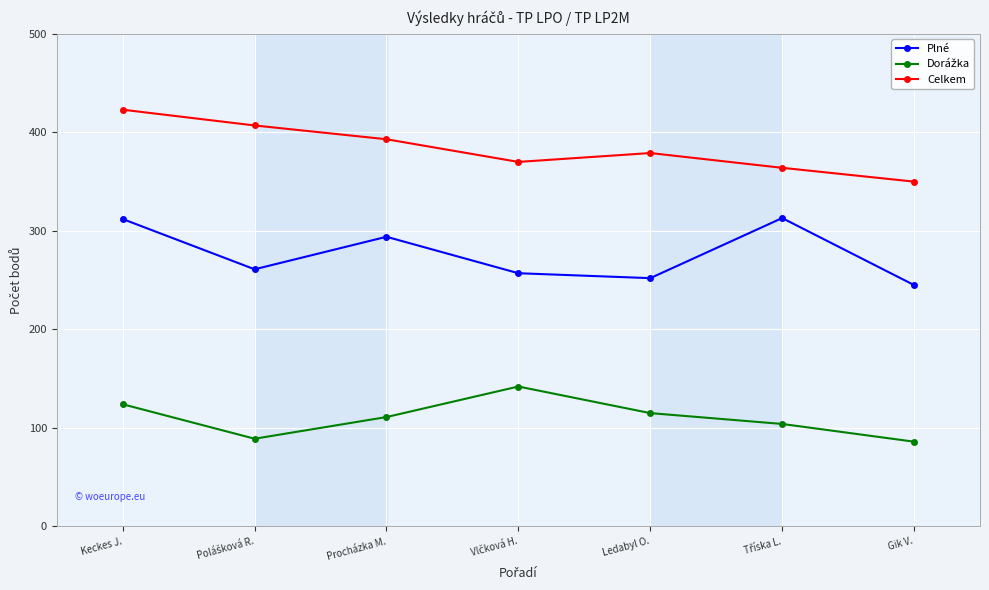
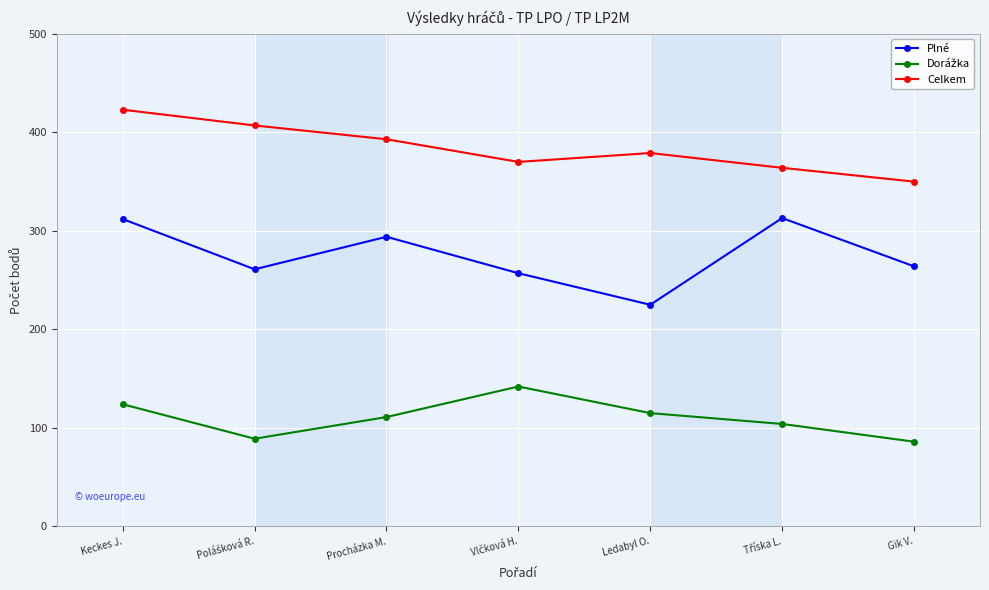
  {
    "Plné": {
      "Keckes J.": 310,
      "Polášková R.": 260,
      "Procházka M.": 290,
      "Vlčková H.": 260,
-     "Ledabyl O.": 250,
+     "Ledabyl O.": 230,
      "Tříska L.": 310,
-     "Gik V.": 250
+     "Gik V.": 260
    },
    "Dorážka": {
      "Keckes J.": 120,
      "Polášková R.": 90,
      "Procházka M.": 110,
      "Vlčková H.": 140,
      "Ledabyl O.": 120,
      "Tříska L.": 100,
      "Gik V.": 90
    },
    "Celkem": {
      "Keckes J.": 420,
      "Polášková R.": 410,
      "Procházka M.": 390,
      "Vlčková H.": 370,
      "Ledabyl O.": 380,
      "Tříska L.": 360,
      "Gik V.": 350
    }
  }
